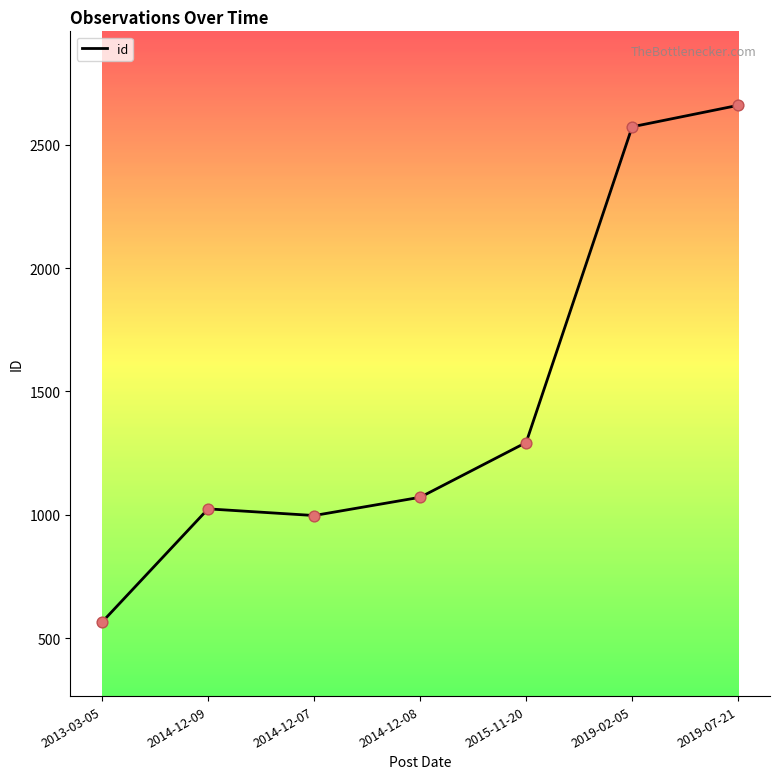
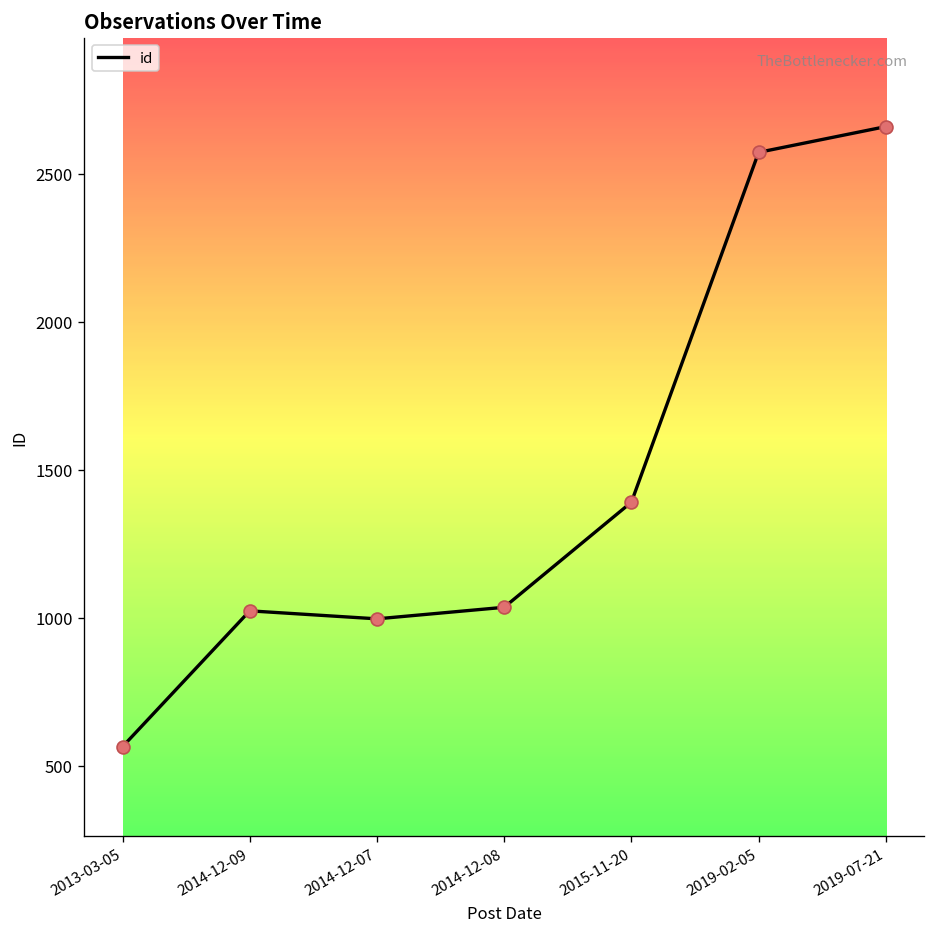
  {
    "2013-03-05": 570,
    "2014-12-09": 1020,
    "2014-12-07": 1000,
-   "2014-12-08": 1070,
-   "2015-11-20": 1290,
+   "2014-12-08": 1040,
+   "2015-11-20": 1390,
    "2019-02-05": 2570,
    "2019-07-21": 2660
  }
